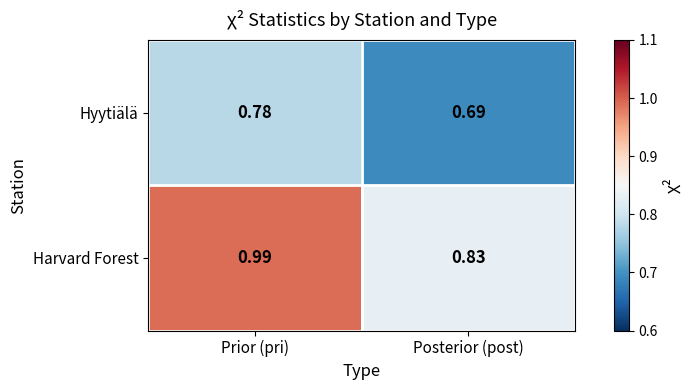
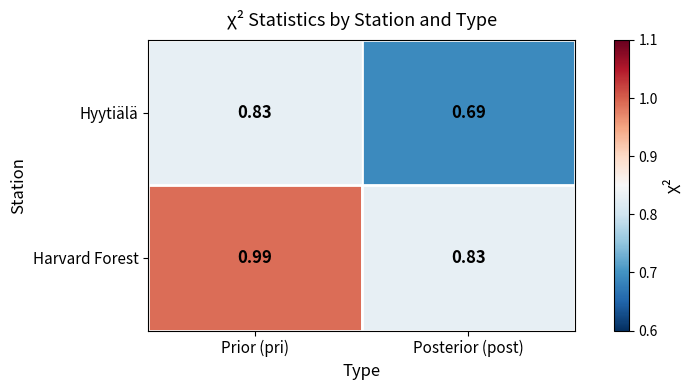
  {
    "Hyytiälä": {
-     "Prior (pri)": 0.78,
+     "Prior (pri)": 0.83,
      "Posterior (post)": 0.69
    },
    "Harvard Forest": {
      "Prior (pri)": 0.99,
      "Posterior (post)": 0.83
    }
  }
